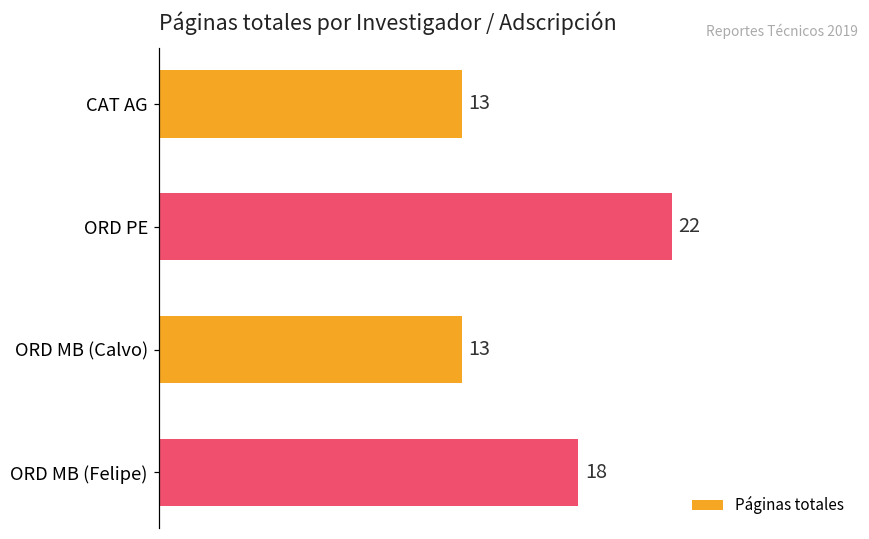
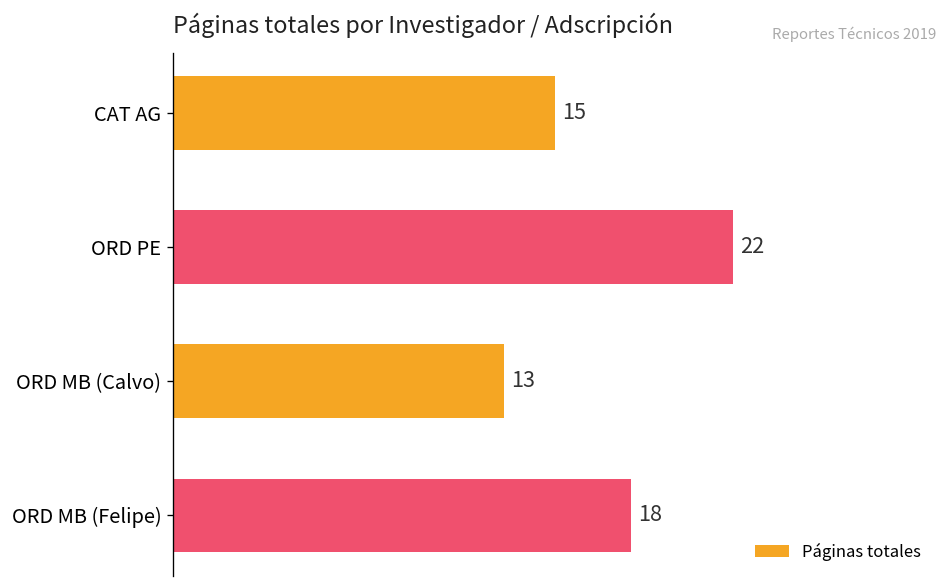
  {
-   "CAT AG": 13,
+   "CAT AG": 15,
    "ORD PE": 22,
    "ORD MB (Calvo)": 13,
    "ORD MB (Felipe)": 18
  }
